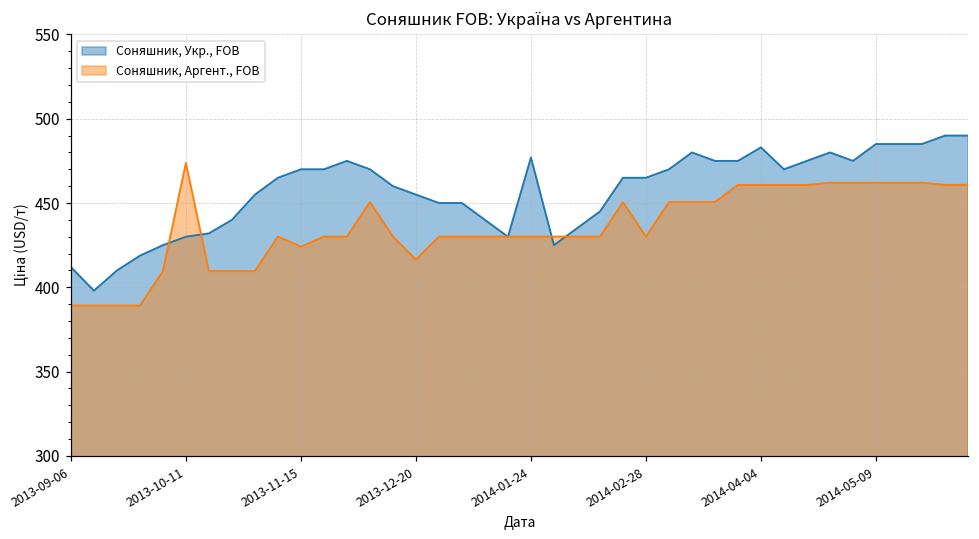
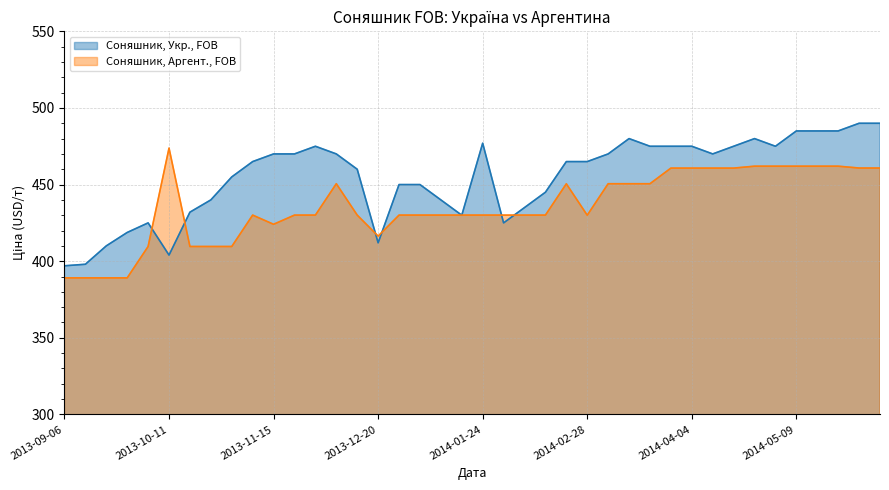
  {
    "Соняшник, Укр., FOB": {
-     "2013-09-06": 412,
-     "2013-10-11": 430,
+     "2013-09-06": 397,
+     "2013-10-11": 404,
      "2013-11-15": 470,
-     "2013-12-20": 455,
+     "2013-12-20": 412,
      "2014-01-24": 477,
      "2014-02-28": 465,
-     "2014-04-04": 483,
+     "2014-04-04": 475,
      "2014-05-09": 485
    },
    "Соняшник, Аргент., FOB": {
      "2013-09-06": 389,
      "2013-10-11": 474,
      "2013-11-15": 424,
      "2013-12-20": 416,
      "2014-01-24": 430,
      "2014-02-28": 430,
      "2014-04-04": 461,
      "2014-05-09": 462
    }
  }
